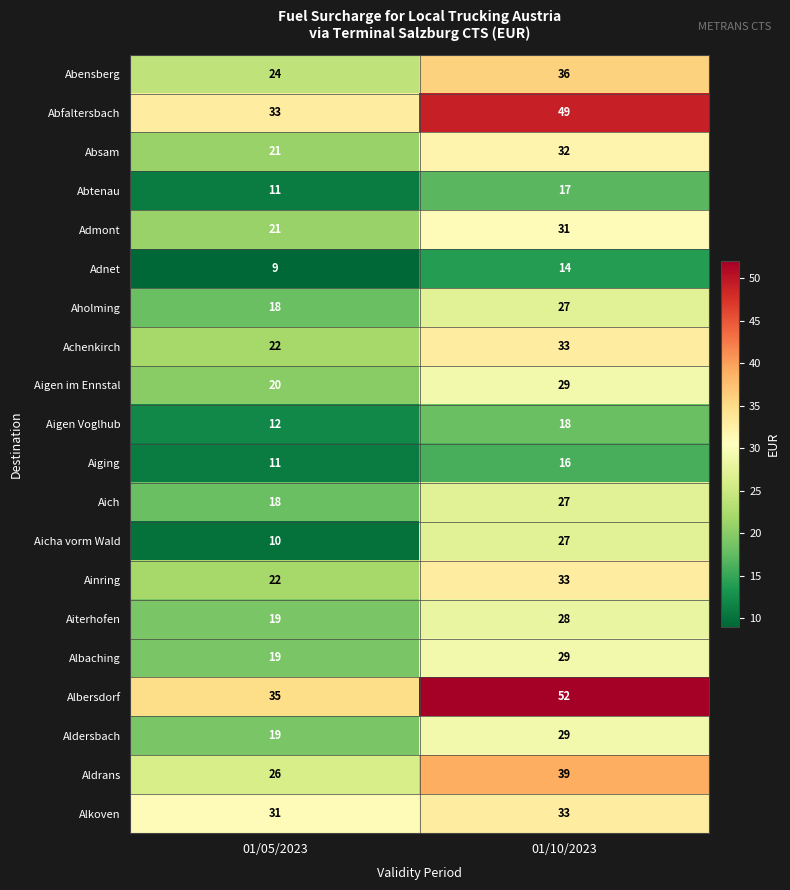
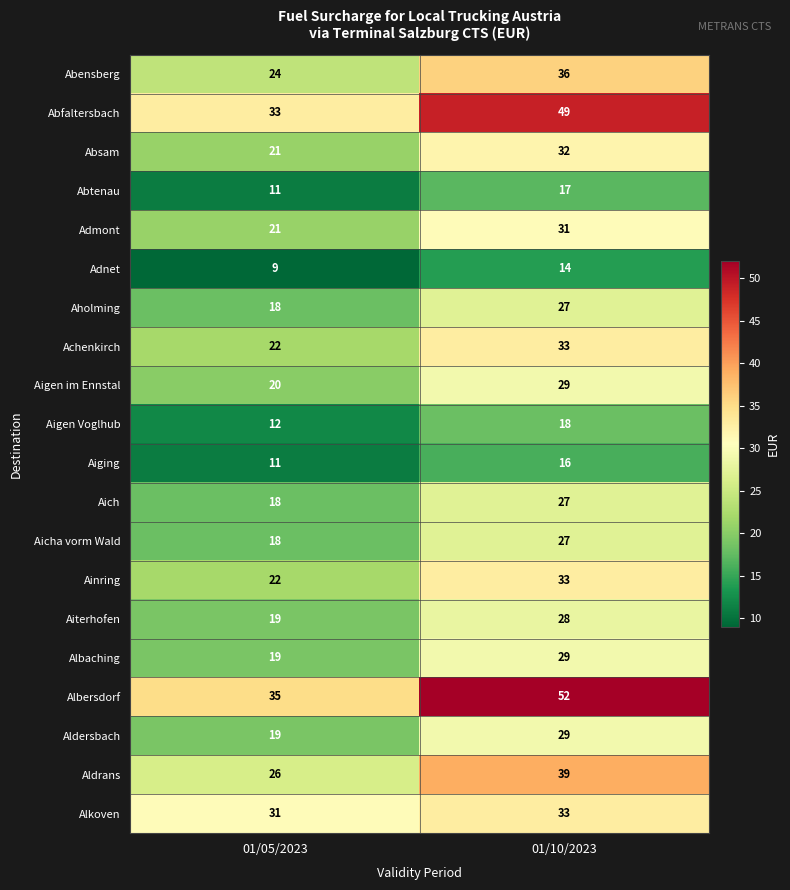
  {
    "Abensberg": {
      "01/05/2023": 24,
      "01/10/2023": 36
    },
    "Abfaltersbach": {
      "01/05/2023": 33,
      "01/10/2023": 49
    },
    "Absam": {
      "01/05/2023": 21,
      "01/10/2023": 32
    },
    "Abtenau": {
      "01/05/2023": 11,
      "01/10/2023": 17
    },
    "Admont": {
      "01/05/2023": 21,
      "01/10/2023": 31
    },
    "Adnet": {
      "01/05/2023": 9,
      "01/10/2023": 14
    },
    "Aholming": {
      "01/05/2023": 18,
      "01/10/2023": 27
    },
    "Achenkirch": {
      "01/05/2023": 22,
      "01/10/2023": 33
    },
    "Aigen im Ennstal": {
      "01/05/2023": 20,
      "01/10/2023": 29
    },
    "Aigen Voglhub": {
      "01/05/2023": 12,
      "01/10/2023": 18
    },
    "Aiging": {
      "01/05/2023": 11,
      "01/10/2023": 16
    },
    "Aich": {
      "01/05/2023": 18,
      "01/10/2023": 27
    },
    "Aicha vorm Wald": {
-     "01/05/2023": 10,
+     "01/05/2023": 18,
      "01/10/2023": 27
    },
    "Ainring": {
      "01/05/2023": 22,
      "01/10/2023": 33
    },
    "Aiterhofen": {
      "01/05/2023": 19,
      "01/10/2023": 28
    },
    "Albaching": {
      "01/05/2023": 19,
      "01/10/2023": 29
    },
    "Albersdorf": {
      "01/05/2023": 35,
      "01/10/2023": 52
    },
    "Aldersbach": {
      "01/05/2023": 19,
      "01/10/2023": 29
    },
    "Aldrans": {
      "01/05/2023": 26,
      "01/10/2023": 39
    },
    "Alkoven": {
      "01/05/2023": 31,
      "01/10/2023": 33
    }
  }
